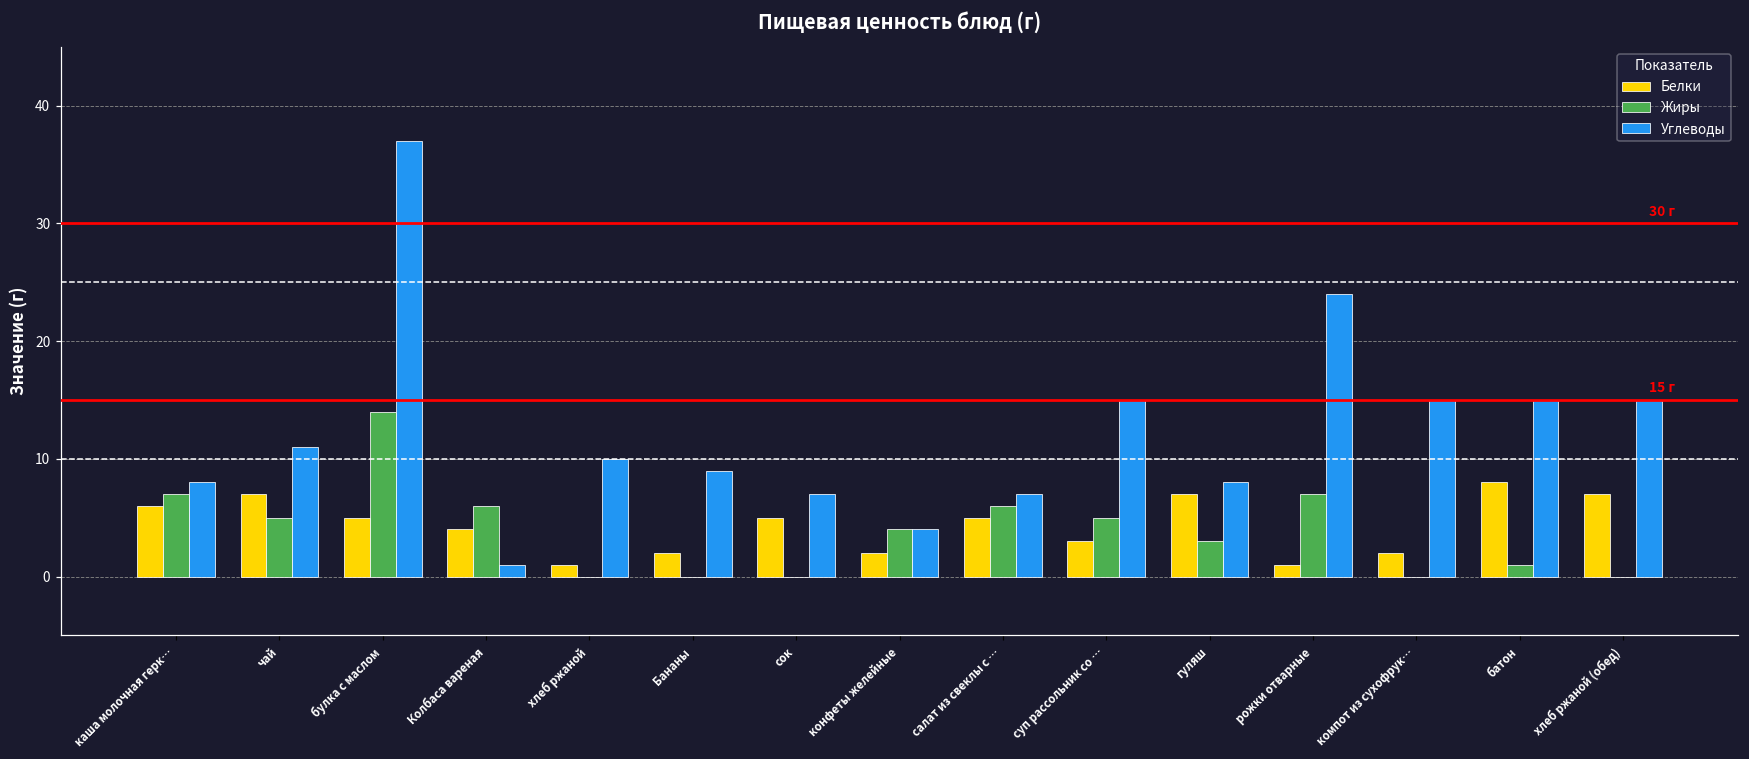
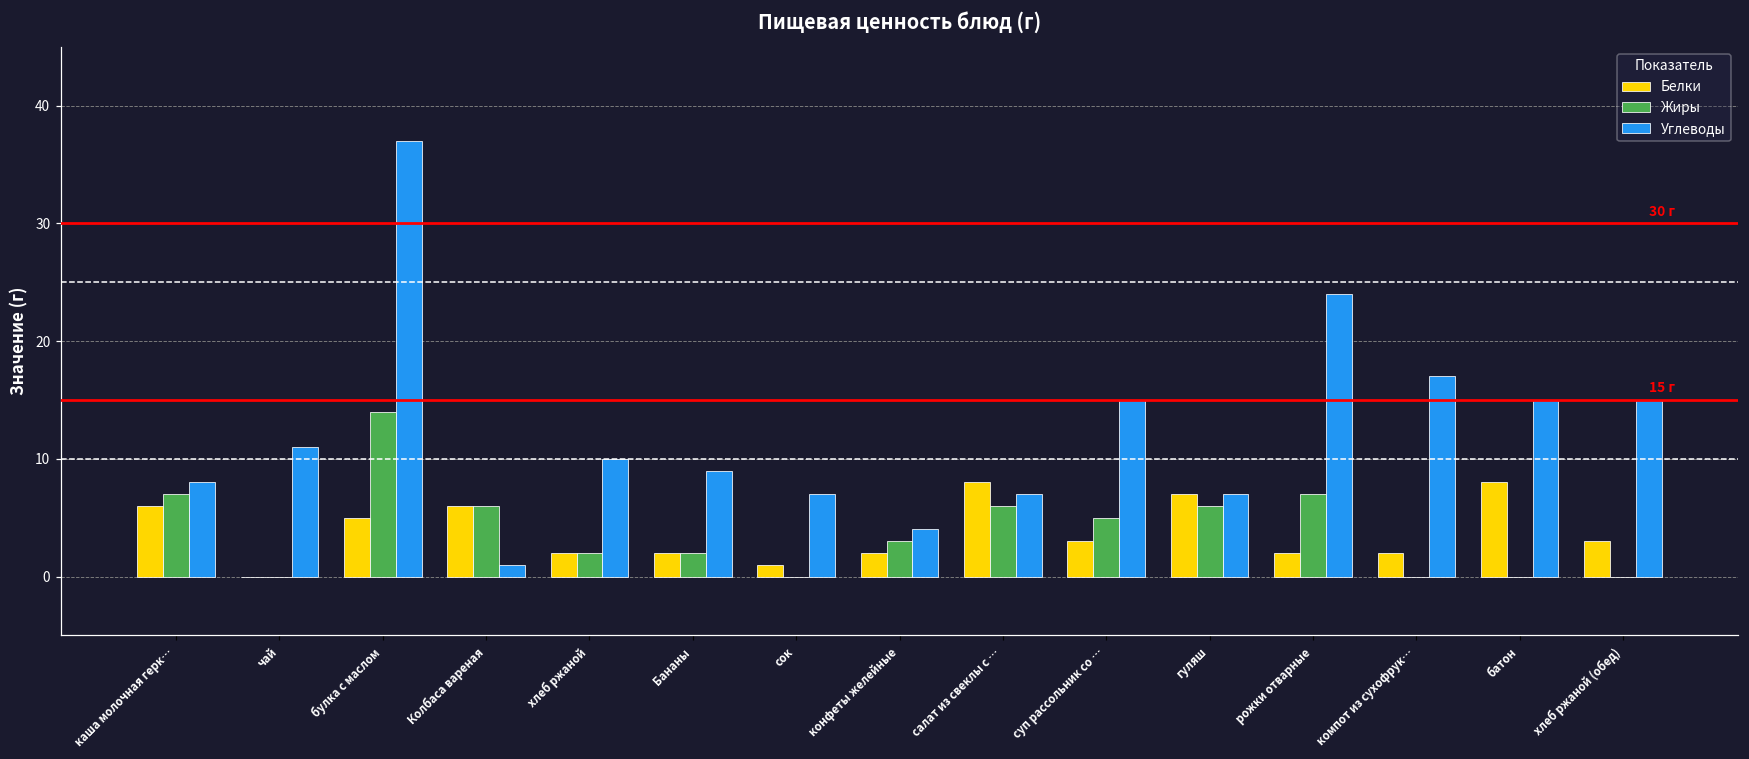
  {
    "Белки": {
      "каша молочная герк…": 6,
-     "чай": 7,
+     "чай": 0,
      "булка с маслом": 5,
-     "Колбаса вареная": 4,
-     "хлеб ржаной": 1,
+     "Колбаса вареная": 6,
+     "хлеб ржаной": 2,
      "Бананы": 2,
-     "сок": 5,
+     "сок": 1,
      "конфеты желейные": 2,
-     "салат из свеклы с …": 5,
+     "салат из свеклы с …": 8,
      "суп рассольник со …": 3,
      "гуляш": 7,
-     "рожки отварные": 1,
+     "рожки отварные": 2,
      "компот из сухофрук…": 2,
      "батон": 8,
-     "хлеб ржаной (обед)": 7
+     "хлеб ржаной (обед)": 3
    },
    "Жиры": {
      "каша молочная герк…": 7,
-     "чай": 5,
+     "чай": 0,
      "булка с маслом": 14,
      "Колбаса вареная": 6,
-     "хлеб ржаной": 0,
-     "Бананы": 0,
+     "хлеб ржаной": 2,
+     "Бананы": 2,
      "сок": 0,
-     "конфеты желейные": 4,
+     "конфеты желейные": 3,
      "салат из свеклы с …": 6,
      "суп рассольник со …": 5,
-     "гуляш": 3,
+     "гуляш": 6,
      "рожки отварные": 7,
      "компот из сухофрук…": 0,
-     "батон": 1,
+     "батон": 0,
      "хлеб ржаной (обед)": 0
    },
    "Углеводы": {
      "каша молочная герк…": 8,
      "чай": 11,
      "булка с маслом": 37,
      "Колбаса вареная": 1,
      "хлеб ржаной": 10,
      "Бананы": 9,
      "сок": 7,
      "конфеты желейные": 4,
      "салат из свеклы с …": 7,
      "суп рассольник со …": 15,
-     "гуляш": 8,
+     "гуляш": 7,
      "рожки отварные": 24,
-     "компот из сухофрук…": 15,
+     "компот из сухофрук…": 17,
      "батон": 15
    }
  }
